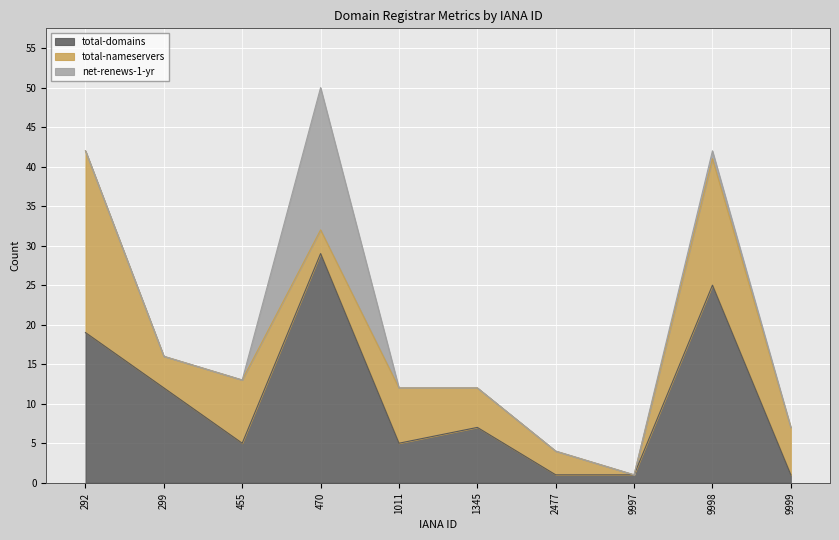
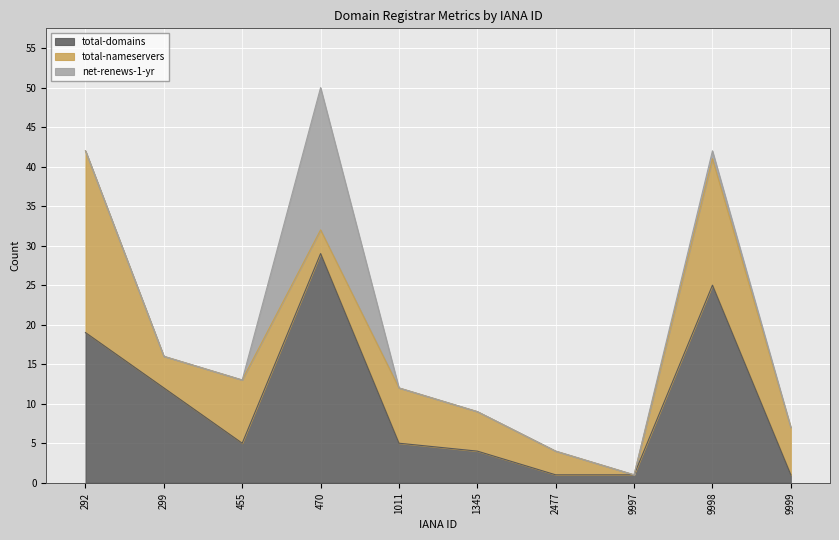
  {
    "total-domains": {
      "292": 19,
      "299": 12,
      "455": 5,
      "470": 29,
      "1011": 5,
-     "1345": 7,
+     "1345": 4,
      "2477": 1,
      "9998": 25,
      "9999": 1
    },
    "total-nameservers": {
      "470": 3,
      "9998": 16
    },
    "net-renews-1-yr": {
      "470": 18,
      "9998": 1
    }
  }
